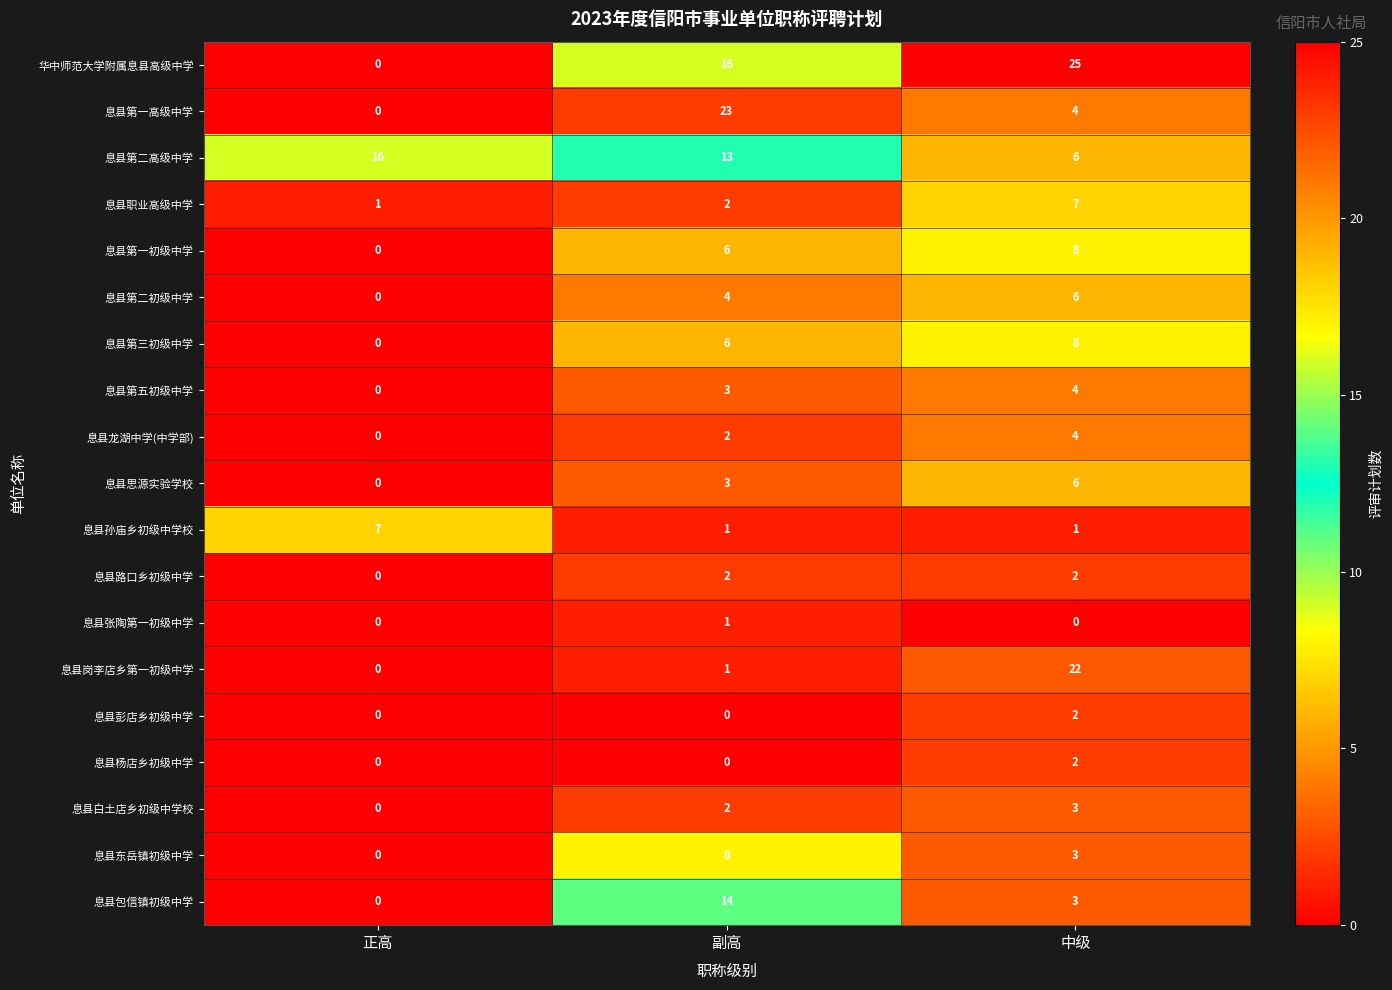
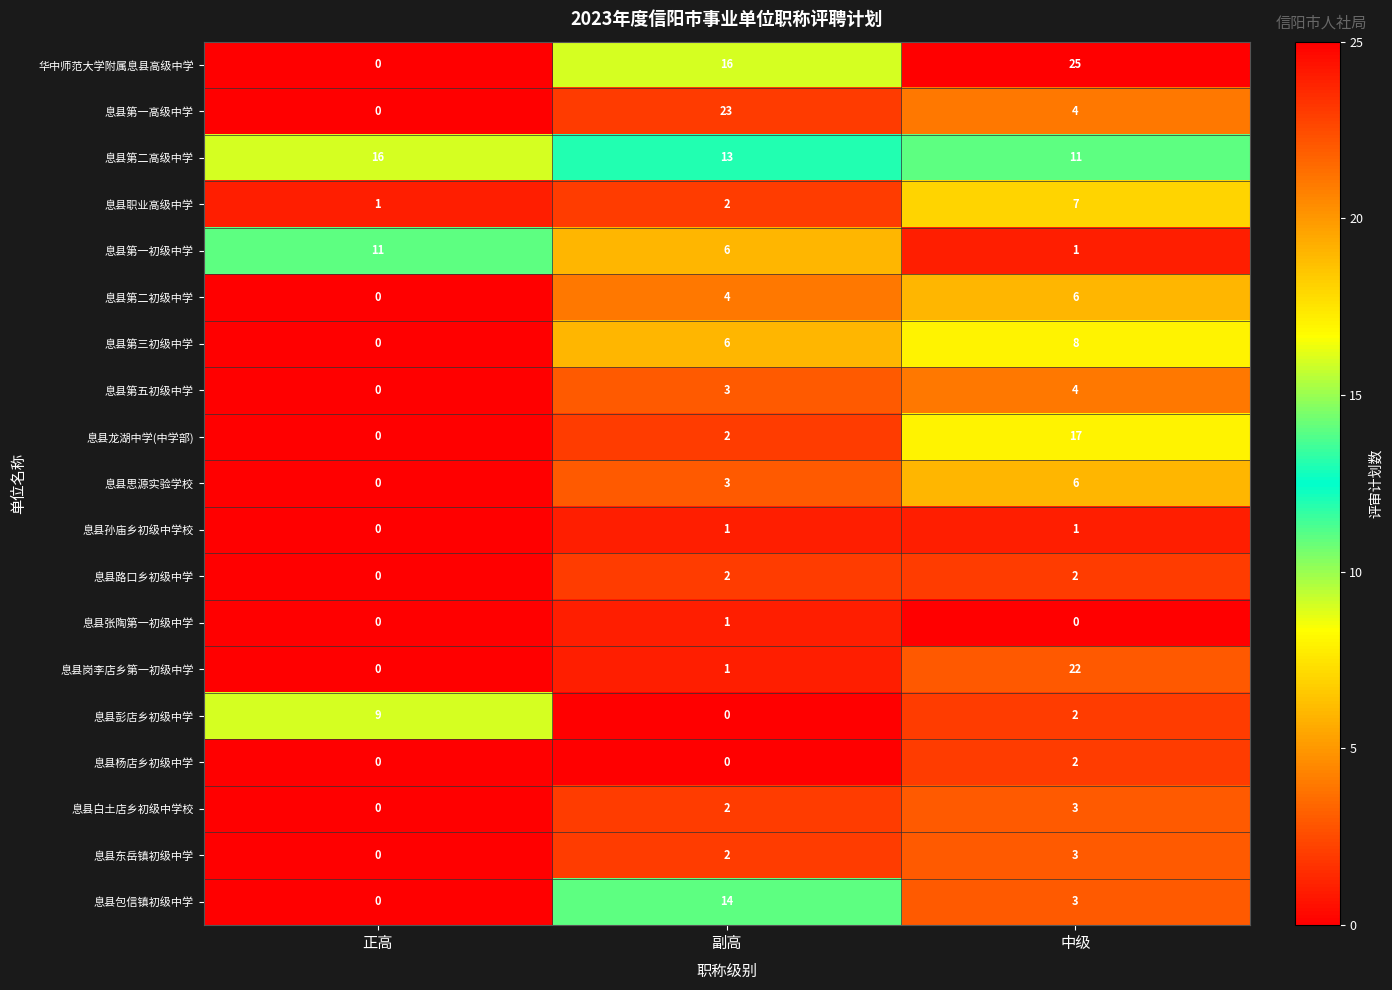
  {
    "华中师范大学附属息县高级中学": {
      "正高": 0,
      "副高": 16,
      "中级": 25
    },
    "息县第一高级中学": {
      "正高": 0,
      "副高": 23,
      "中级": 4
    },
    "息县第二高级中学": {
      "正高": 16,
      "副高": 13,
-     "中级": 6
+     "中级": 11
    },
    "息县职业高级中学": {
      "正高": 1,
      "副高": 2,
      "中级": 7
    },
    "息县第一初级中学": {
-     "正高": 0,
+     "正高": 11,
      "副高": 6,
-     "中级": 8
+     "中级": 1
    },
    "息县第二初级中学": {
      "正高": 0,
      "副高": 4,
      "中级": 6
    },
    "息县第三初级中学": {
      "正高": 0,
      "副高": 6,
      "中级": 8
    },
    "息县第五初级中学": {
      "正高": 0,
      "副高": 3,
      "中级": 4
    },
    "息县龙湖中学(中学部)": {
      "正高": 0,
      "副高": 2,
-     "中级": 4
+     "中级": 17
    },
    "息县思源实验学校": {
      "正高": 0,
      "副高": 3,
      "中级": 6
    },
    "息县孙庙乡初级中学校": {
-     "正高": 7,
+     "正高": 0,
      "副高": 1,
      "中级": 1
    },
    "息县路口乡初级中学": {
      "正高": 0,
      "副高": 2,
      "中级": 2
    },
    "息县张陶第一初级中学": {
      "正高": 0,
      "副高": 1,
      "中级": 0
    },
    "息县岗李店乡第一初级中学": {
      "正高": 0,
      "副高": 1,
      "中级": 22
    },
    "息县彭店乡初级中学": {
-     "正高": 0,
+     "正高": 9,
      "副高": 0,
      "中级": 2
    },
    "息县杨店乡初级中学": {
      "正高": 0,
      "副高": 0,
      "中级": 2
    },
    "息县白土店乡初级中学校": {
      "正高": 0,
      "副高": 2,
      "中级": 3
    },
    "息县东岳镇初级中学": {
      "正高": 0,
-     "副高": 8,
+     "副高": 2,
      "中级": 3
    },
    "息县包信镇初级中学": {
      "正高": 0,
      "副高": 14,
      "中级": 3
    }
  }
